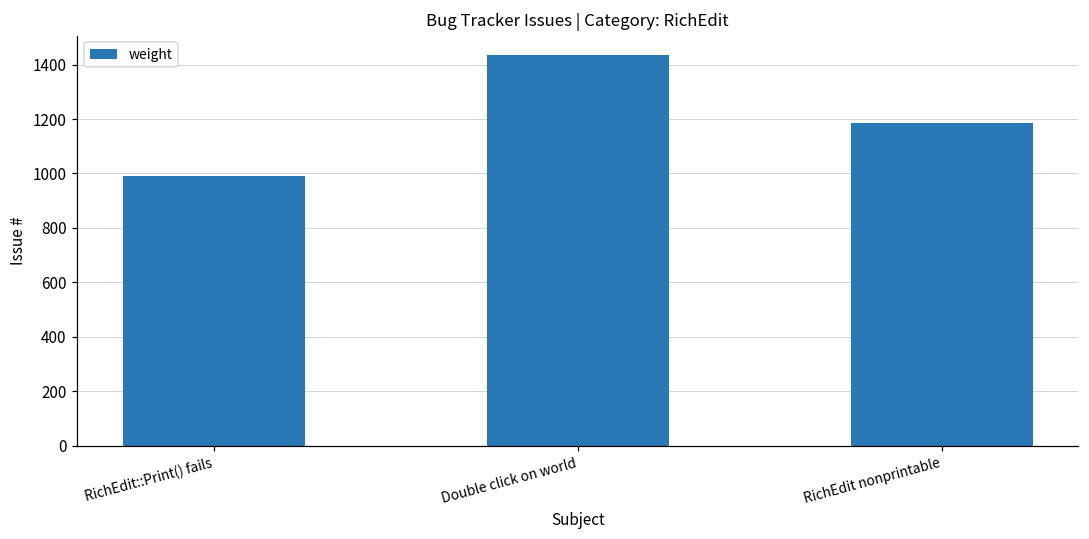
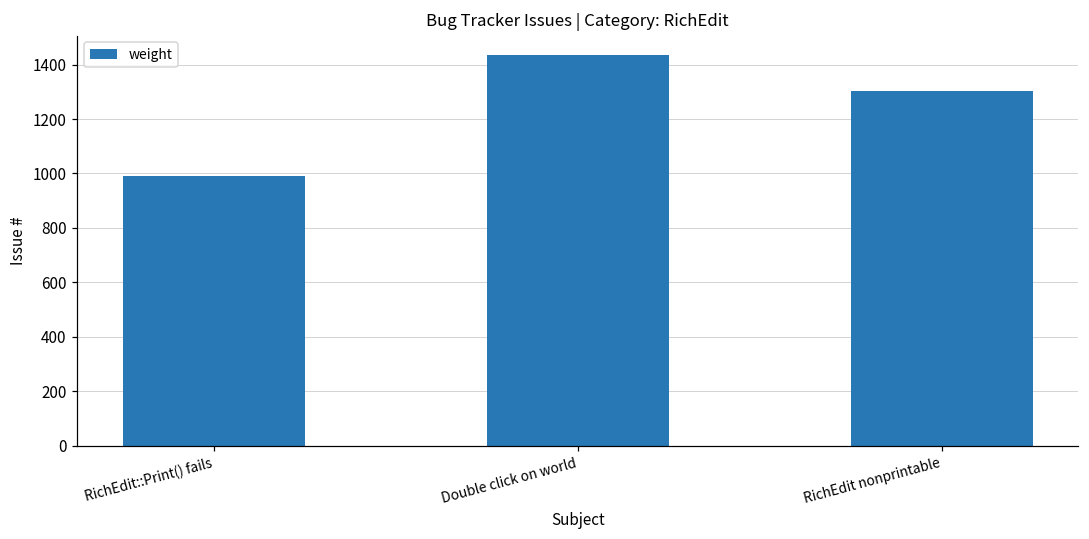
  {
    "RichEdit::Print() fails": 990,
    "Double click on world": 1440,
-   "RichEdit nonprintable": 1190
+   "RichEdit nonprintable": 1300
  }
